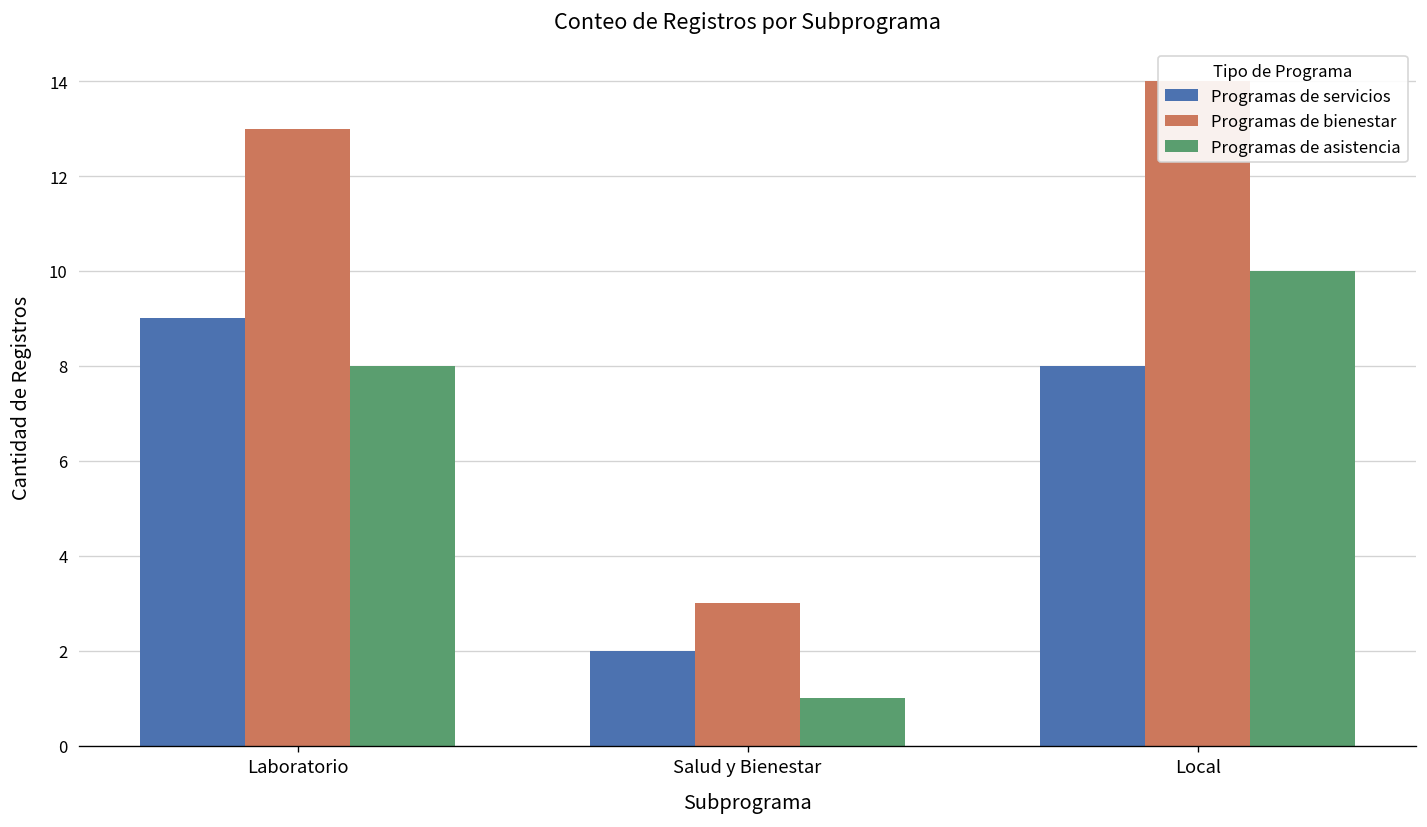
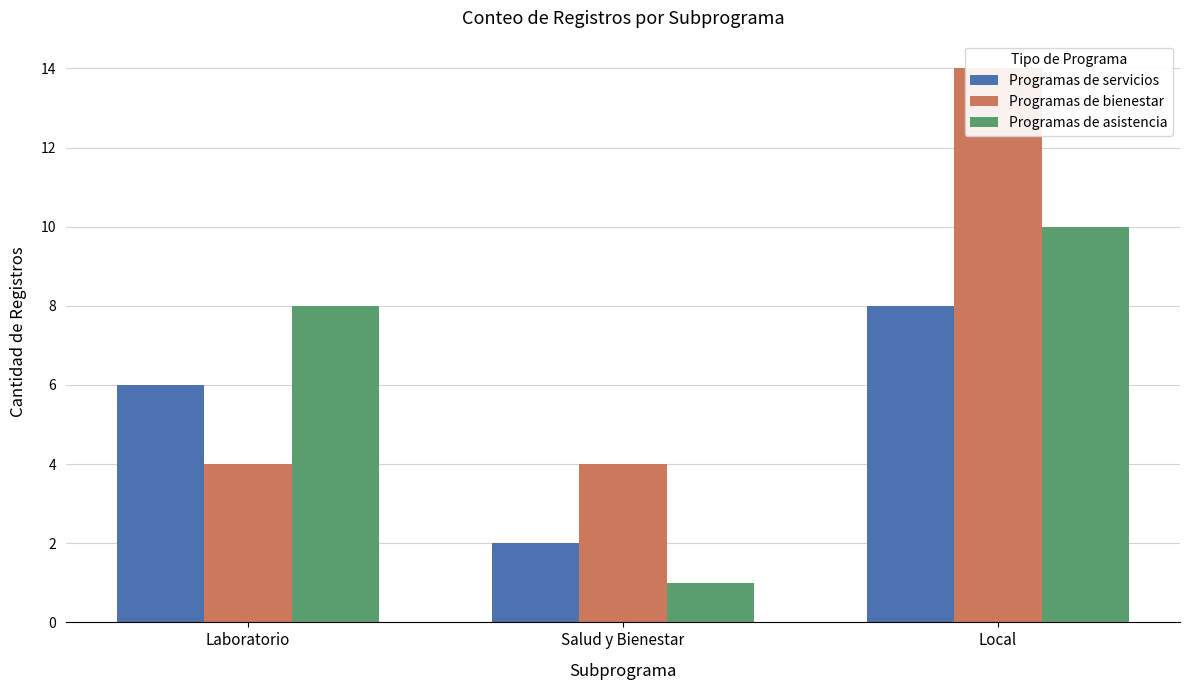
  {
    "Programas de servicios": {
-     "Laboratorio": 9,
+     "Laboratorio": 6,
      "Salud y Bienestar": 2,
      "Local": 8
    },
    "Programas de bienestar": {
-     "Laboratorio": 13,
-     "Salud y Bienestar": 3
+     "Laboratorio": 4,
+     "Salud y Bienestar": 4
    },
    "Programas de asistencia": {
      "Laboratorio": 8,
      "Salud y Bienestar": 1,
      "Local": 10
    }
  }
